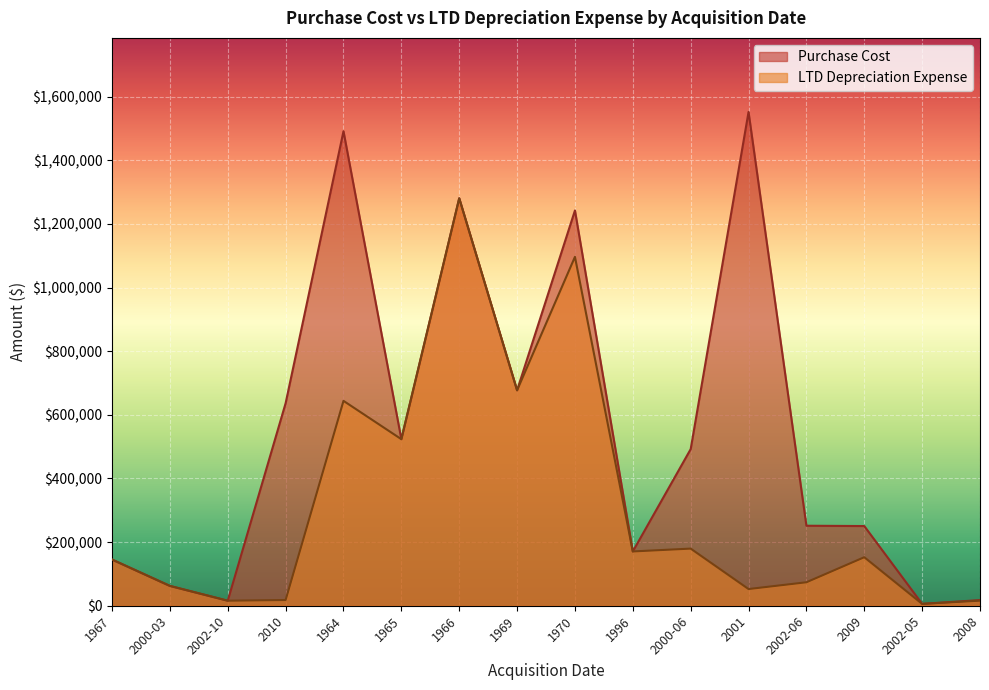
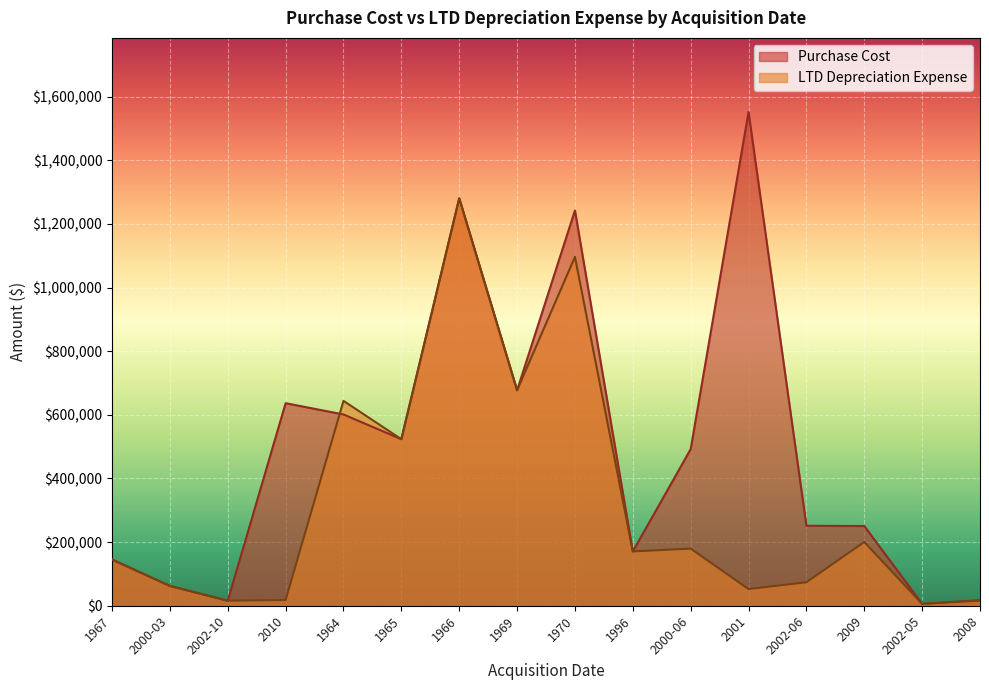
  {
    "Purchase Cost": {
      "2010": "$640,000",
-     "1964": "$1,490,000",
+     "1964": "$600,000",
      "1970": "$1,240,000",
      "2000-06": "$490,000",
      "2001": "$1,550,000",
      "2002-06": "$250,000",
      "2009": "$250,000"
    },
    "LTD Depreciation Expense": {
      "2010": "$20,000",
      "1964": "$640,000",
      "1970": "$1,100,000",
      "2000-06": "$180,000",
      "2001": "$50,000",
      "2002-06": "$70,000",
-     "2009": "$150,000"
+     "2009": "$200,000"
    }
  }
